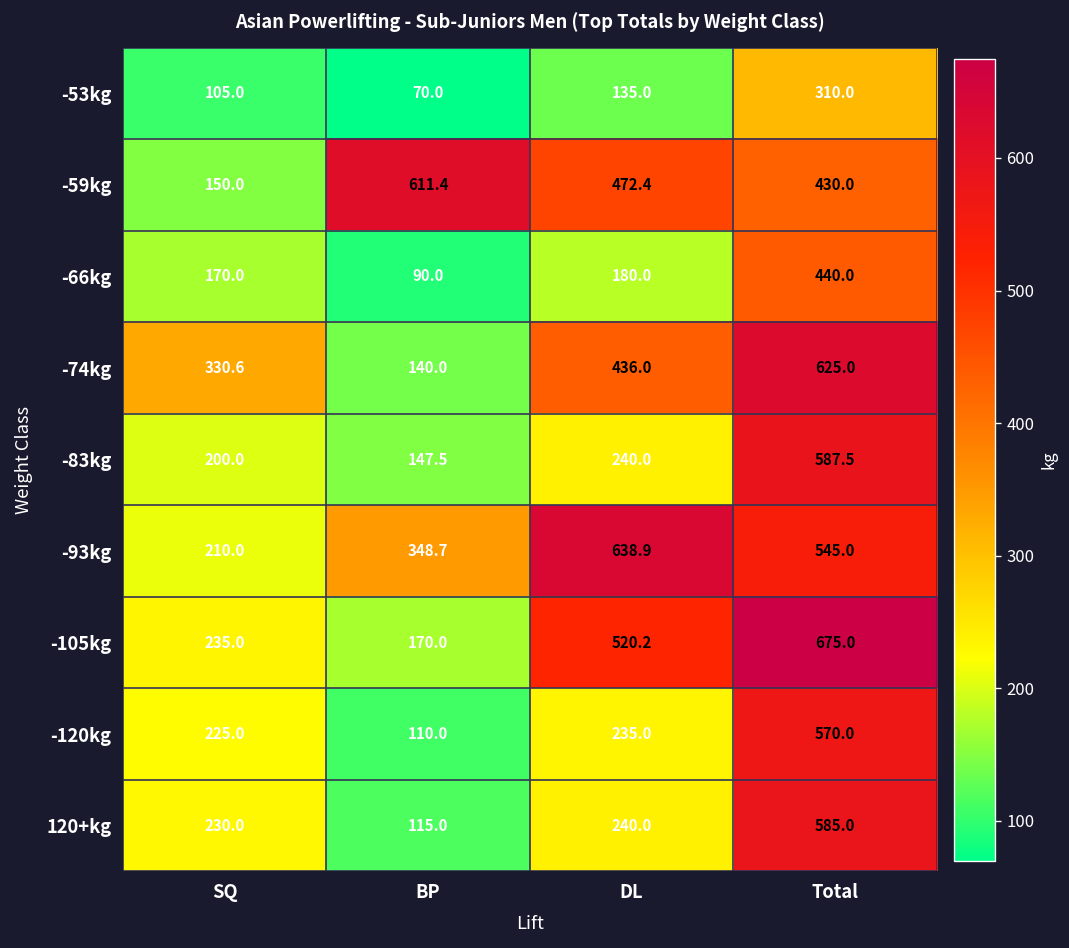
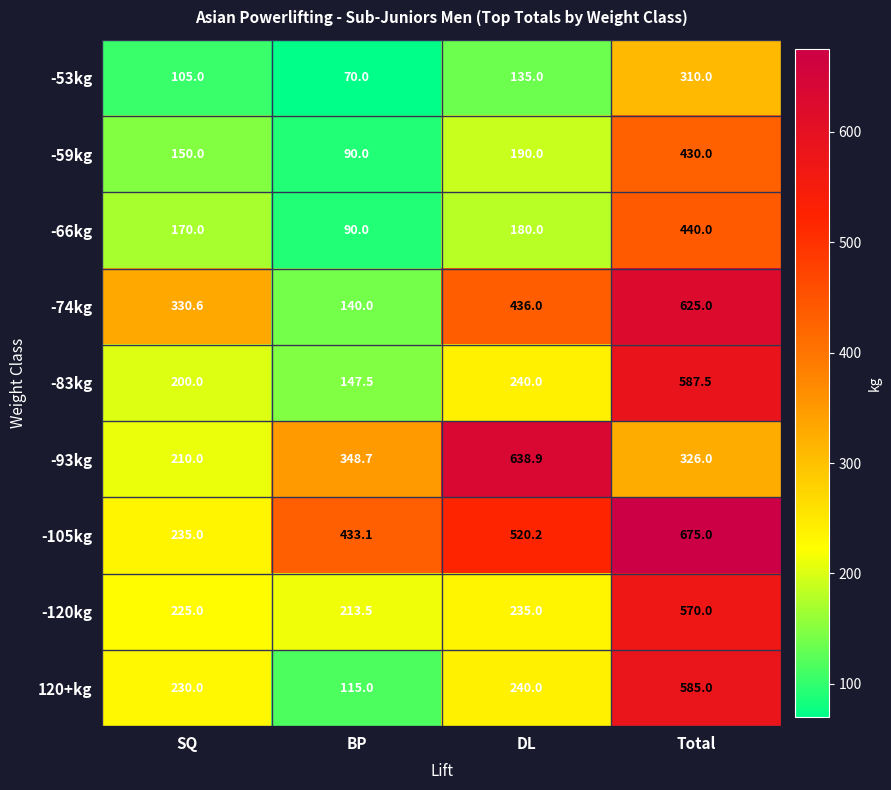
  {
    "-53kg": {
      "SQ": 105.0,
      "BP": 70.0,
      "DL": 135.0,
      "Total": 310.0
    },
    "-59kg": {
      "SQ": 150.0,
-     "BP": 611.4,
-     "DL": 472.4,
+     "BP": 90.0,
+     "DL": 190.0,
      "Total": 430.0
    },
    "-66kg": {
      "SQ": 170.0,
      "BP": 90.0,
      "DL": 180.0,
      "Total": 440.0
    },
    "-74kg": {
      "SQ": 330.6,
      "BP": 140.0,
      "DL": 436.0,
      "Total": 625.0
    },
    "-83kg": {
      "SQ": 200.0,
      "BP": 147.5,
      "DL": 240.0,
      "Total": 587.5
    },
    "-93kg": {
      "SQ": 210.0,
      "BP": 348.7,
      "DL": 638.9,
-     "Total": 545.0
+     "Total": 326.0
    },
    "-105kg": {
      "SQ": 235.0,
-     "BP": 170.0,
+     "BP": 433.1,
      "DL": 520.2,
      "Total": 675.0
    },
    "-120kg": {
      "SQ": 225.0,
-     "BP": 110.0,
+     "BP": 213.5,
      "DL": 235.0,
      "Total": 570.0
    },
    "120+kg": {
      "SQ": 230.0,
      "BP": 115.0,
      "DL": 240.0,
      "Total": 585.0
    }
  }
